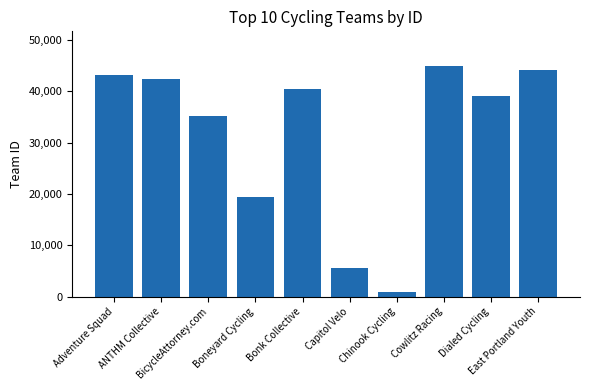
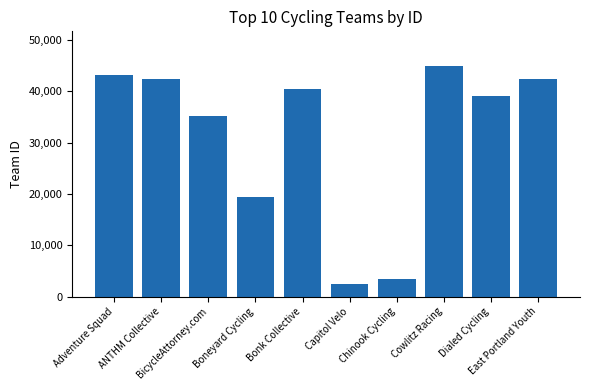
  {
    "Adventure Squad": "43,000",
    "ANTHM Collective": "42,000",
    "BicycleAttorney.com": "35,000",
    "Boneyard Cycling": "19,000",
    "Bonk Collective": "40,000",
-   "Capitol Velo": "6,000",
-   "Chinook Cycling": "1,000",
+   "Capitol Velo": "3,000",
+   "Chinook Cycling": "3,000",
    "Cowlitz Racing": "45,000",
    "Dialed Cycling": "39,000",
-   "East Portland Youth": "44,000"
+   "East Portland Youth": "42,000"
  }
